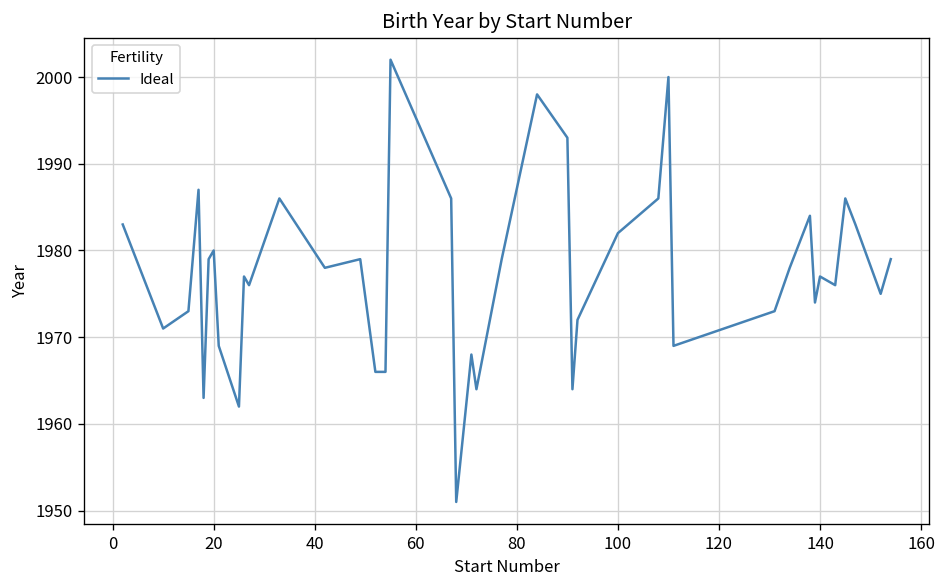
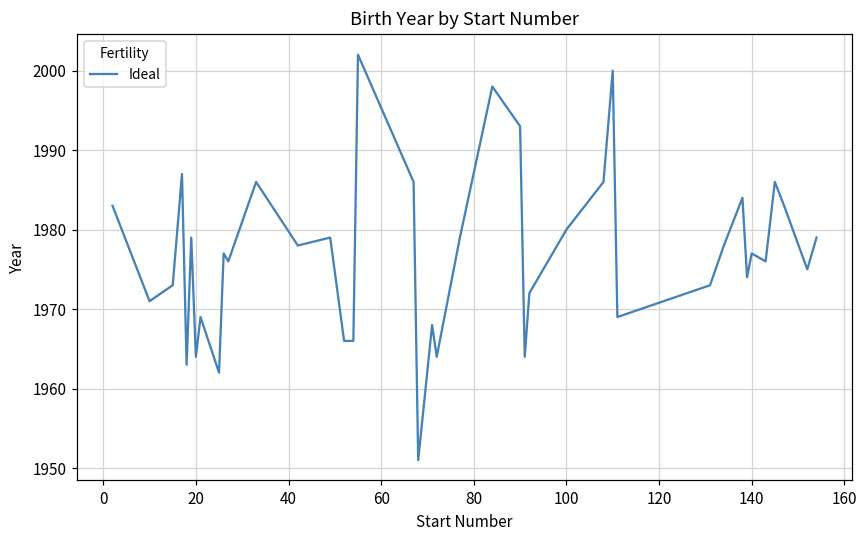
  {
-   "20": 1980,
-   "100": 1982,
+   "20": 1964,
+   "100": 1980,
    "140": 1977
  }
